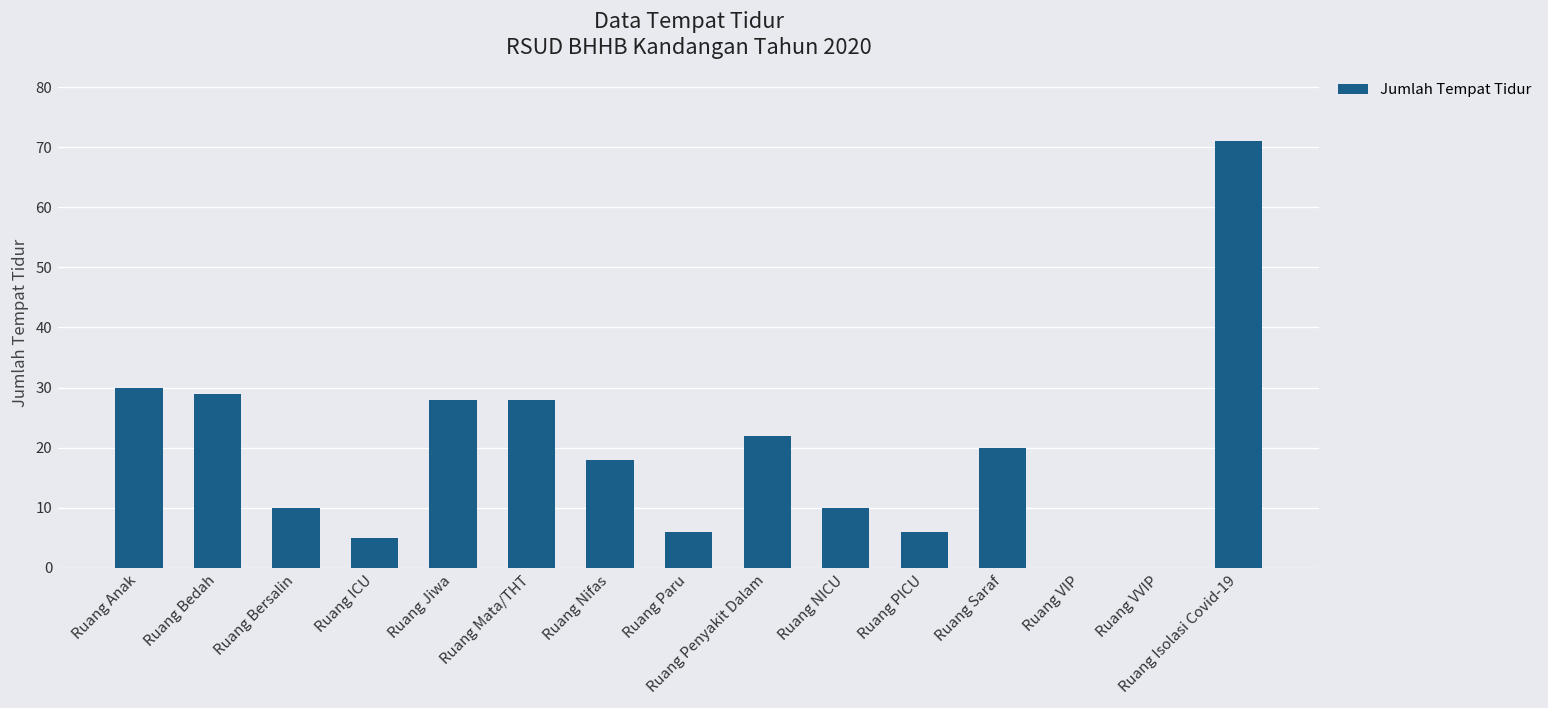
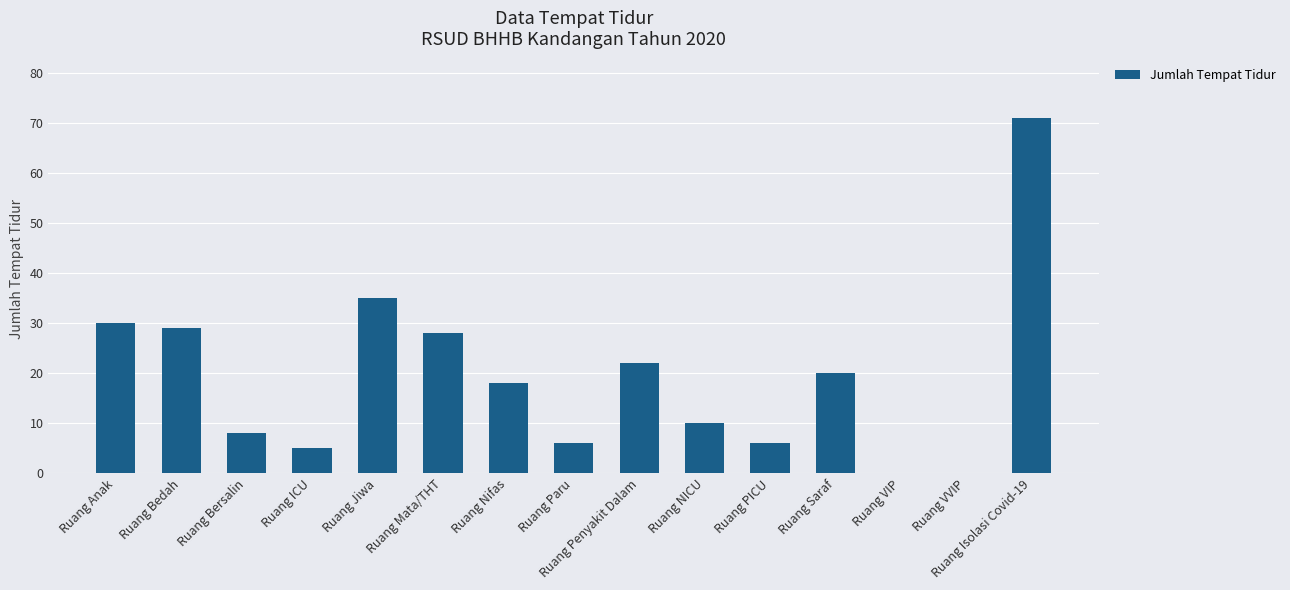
  {
    "Ruang Anak": 30,
    "Ruang Bedah": 29,
-   "Ruang Bersalin": 10,
+   "Ruang Bersalin": 8,
    "Ruang ICU": 5,
-   "Ruang Jiwa": 28,
+   "Ruang Jiwa": 35,
    "Ruang Mata/THT": 28,
    "Ruang Nifas": 18,
    "Ruang Paru": 6,
    "Ruang Penyakit Dalam": 22,
    "Ruang NICU": 10,
    "Ruang PICU": 6,
    "Ruang Saraf": 20,
    "Ruang VIP": 0,
    "Ruang VVIP": 0,
    "Ruang Isolasi Covid-19": 71
  }
